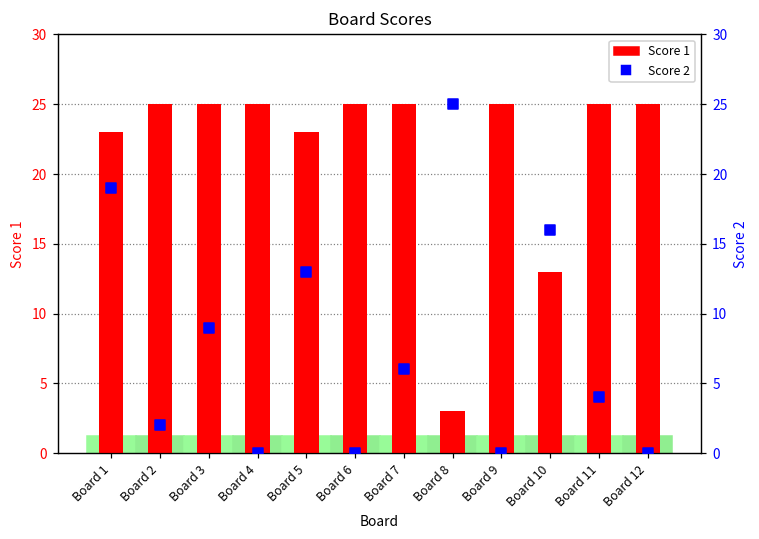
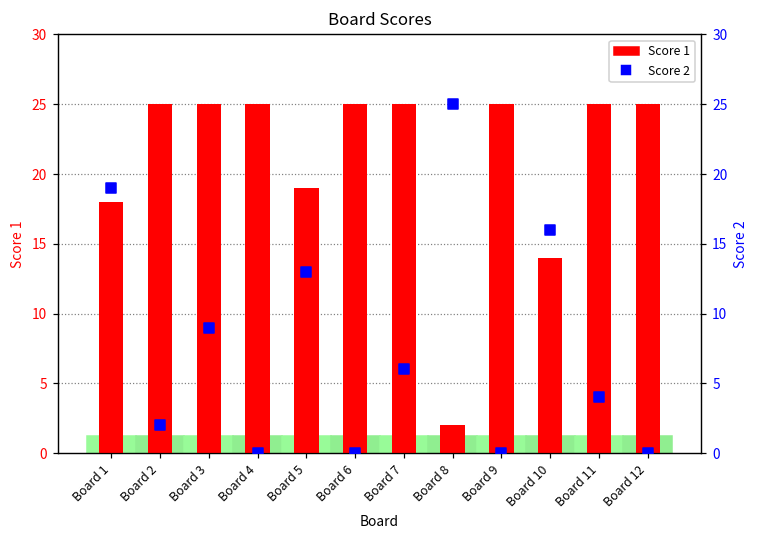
  {
    "Score 1": {
-     "Board 1": 23,
+     "Board 1": 18,
      "Board 2": 25,
      "Board 3": 25,
      "Board 4": 25,
-     "Board 5": 23,
+     "Board 5": 19,
      "Board 6": 25,
      "Board 7": 25,
-     "Board 8": 3,
+     "Board 8": 2,
      "Board 9": 25,
-     "Board 10": 13,
+     "Board 10": 14,
      "Board 11": 25,
      "Board 12": 25
    }
  }
